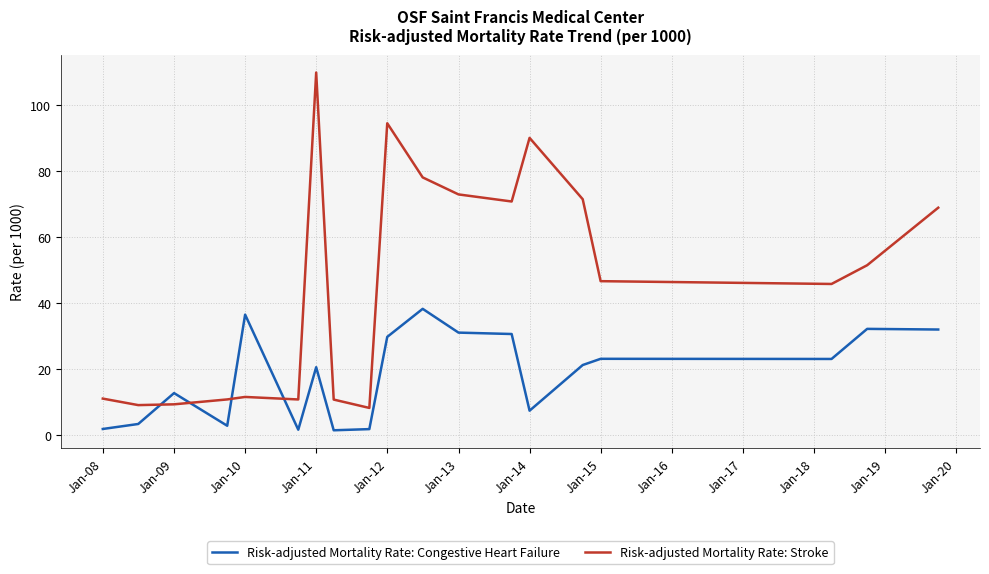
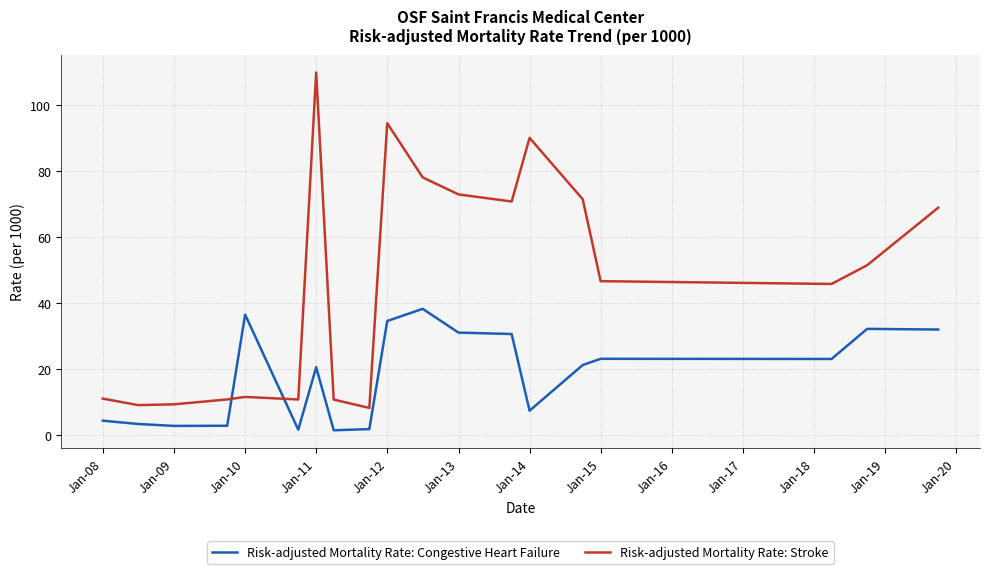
  {
    "Risk-adjusted Mortality Rate: Congestive Heart Failure": {
-     "Jan-08": 2,
-     "Jan-09": 13,
+     "Jan-08": 4,
+     "Jan-09": 3,
      "Jan-10": 37,
      "Jan-11": 21,
-     "Jan-12": 30,
+     "Jan-12": 35,
      "Jan-13": 31,
      "Jan-14": 8,
      "Jan-15": 23
    },
    "Risk-adjusted Mortality Rate: Stroke": {
      "Jan-08": 11,
      "Jan-09": 9,
      "Jan-10": 12,
      "Jan-11": 110,
      "Jan-12": 94,
      "Jan-13": 73,
      "Jan-14": 90,
      "Jan-15": 47
    }
  }
